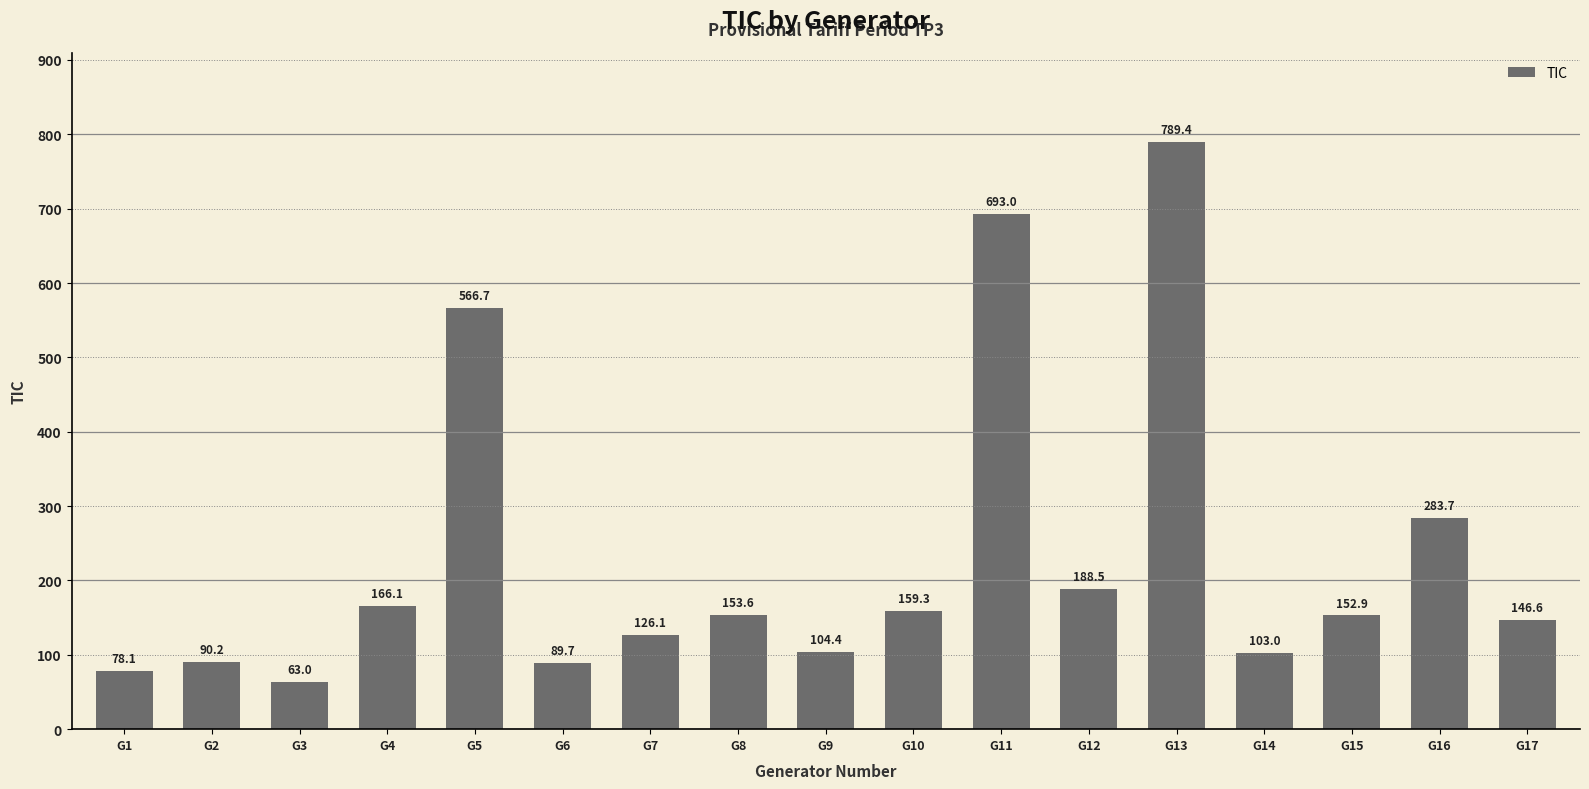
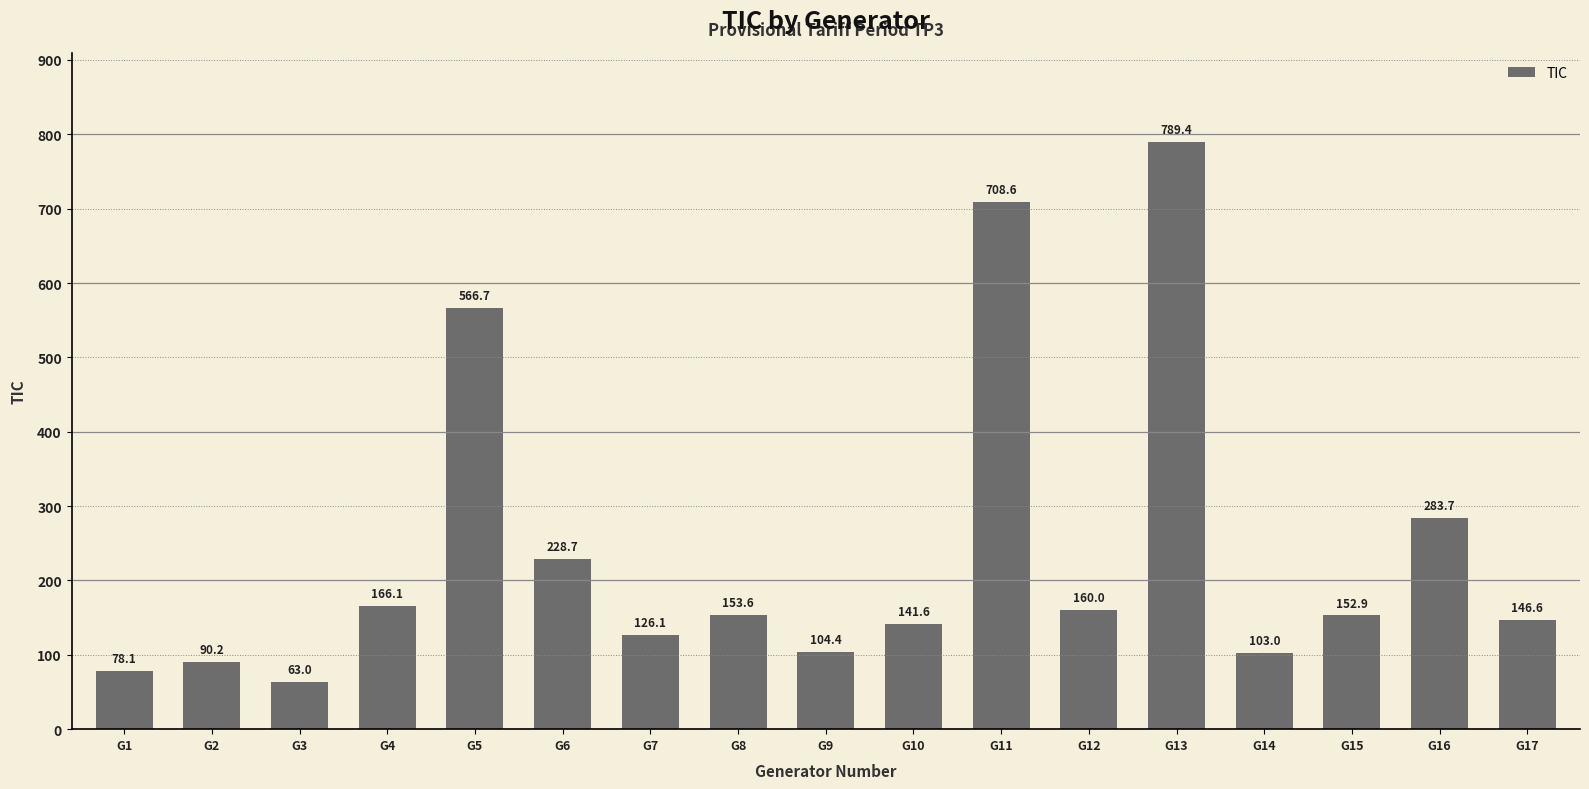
  {
    "G1": 78.1,
    "G2": 90.2,
    "G3": 63.0,
    "G4": 166.1,
    "G5": 566.7,
-   "G6": 89.7,
+   "G6": 228.7,
    "G7": 126.1,
    "G8": 153.6,
    "G9": 104.4,
-   "G10": 159.3,
-   "G11": 693.0,
-   "G12": 188.5,
+   "G10": 141.6,
+   "G11": 708.6,
+   "G12": 160.0,
    "G13": 789.4,
    "G14": 103.0,
    "G15": 152.9,
    "G16": 283.7,
    "G17": 146.6
  }
